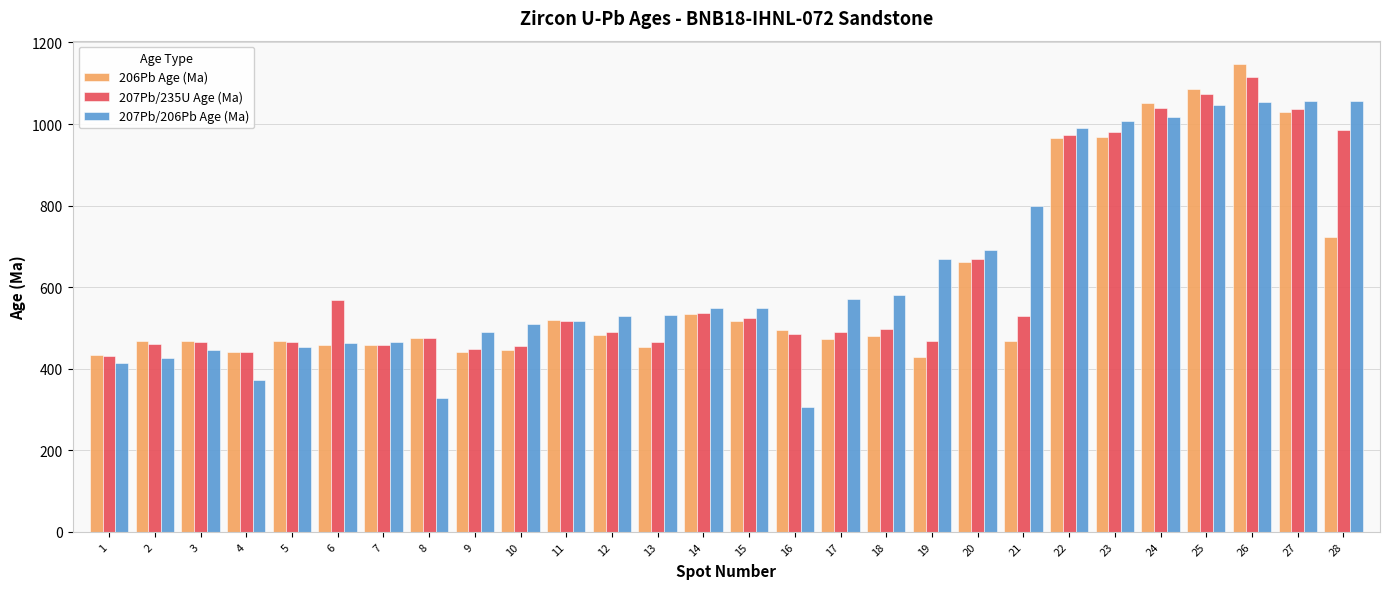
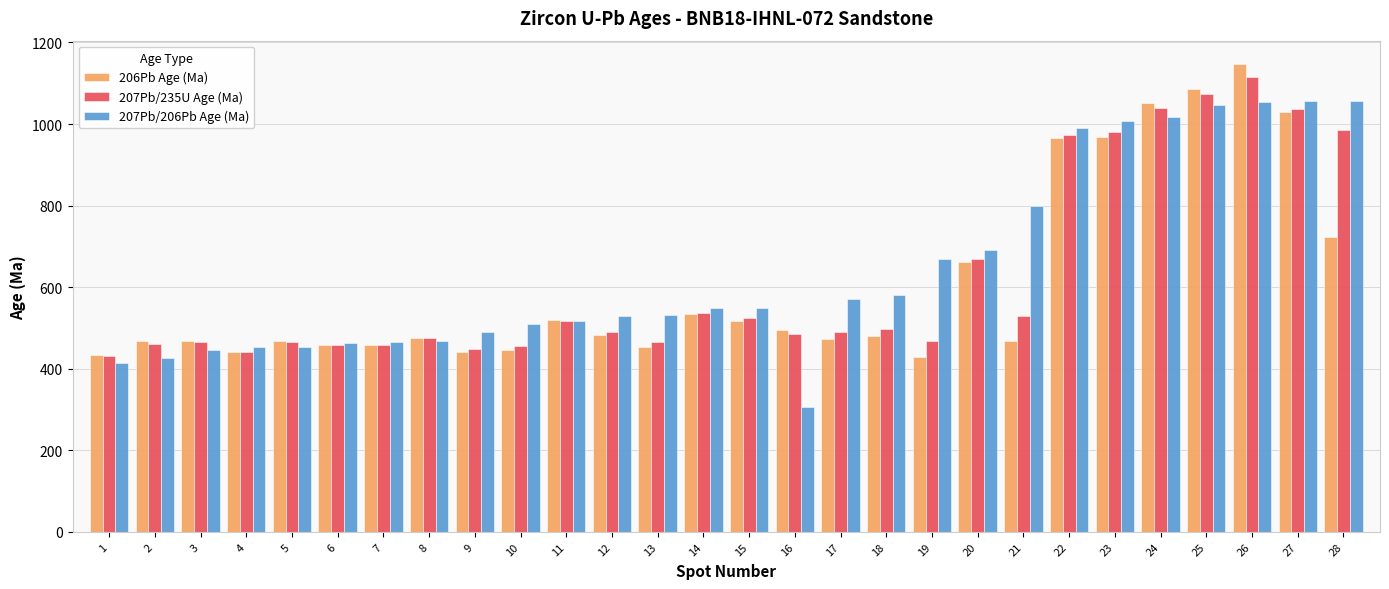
  {
    "206Pb Age (Ma)": {
      "1": 430,
      "2": 470,
      "3": 470,
      "4": 440,
      "5": 470,
      "6": 460,
      "7": 460,
      "8": 480,
      "9": 440,
      "10": 450,
      "11": 520,
      "12": 480,
      "13": 450,
      "14": 530,
      "15": 520,
      "16": 490,
      "17": 470,
      "18": 480,
      "19": 430,
      "20": 660,
      "21": 470,
      "22": 970,
      "23": 970,
      "24": 1050,
      "25": 1090,
      "26": 1150,
      "27": 1030,
      "28": 720
    },
    "207Pb/235U Age (Ma)": {
      "1": 430,
      "2": 460,
      "3": 470,
      "4": 440,
      "5": 470,
-     "6": 570,
+     "6": 460,
      "7": 460,
      "8": 480,
      "9": 450,
      "10": 460,
      "11": 520,
      "12": 490,
      "13": 470,
      "14": 540,
      "15": 520,
      "16": 490,
      "17": 490,
      "18": 500,
      "19": 470,
      "20": 670,
      "21": 530,
      "22": 970,
      "23": 980,
      "24": 1040,
      "25": 1070,
      "26": 1120,
      "27": 1040,
      "28": 990
    },
    "207Pb/206Pb Age (Ma)": {
      "1": 420,
      "2": 430,
      "3": 450,
-     "4": 370,
+     "4": 450,
      "5": 450,
      "6": 460,
      "7": 470,
-     "8": 330,
+     "8": 470,
      "9": 490,
      "10": 510,
      "11": 520,
      "12": 530,
      "13": 530,
      "14": 550,
      "15": 550,
      "16": 310,
      "17": 570,
      "18": 580,
      "19": 670,
      "20": 690,
      "21": 800,
      "22": 990,
      "23": 1010,
      "24": 1020,
      "25": 1050,
      "26": 1060,
      "27": 1060,
      "28": 1060
    }
  }
